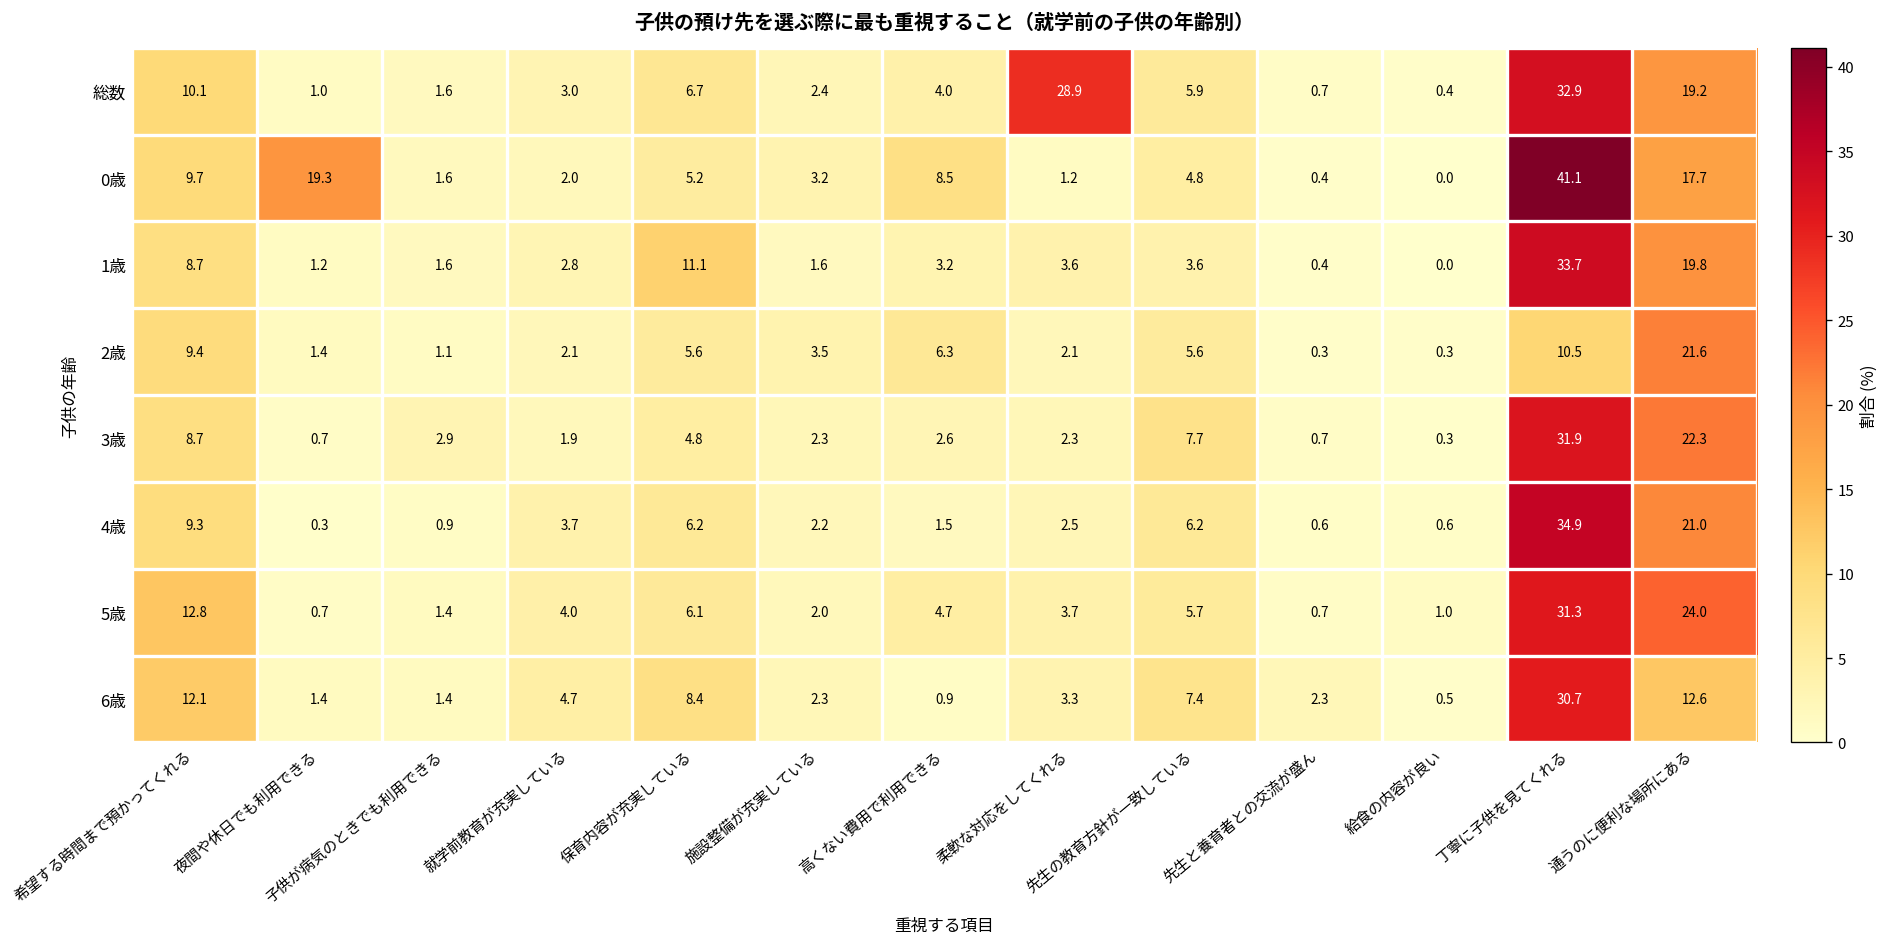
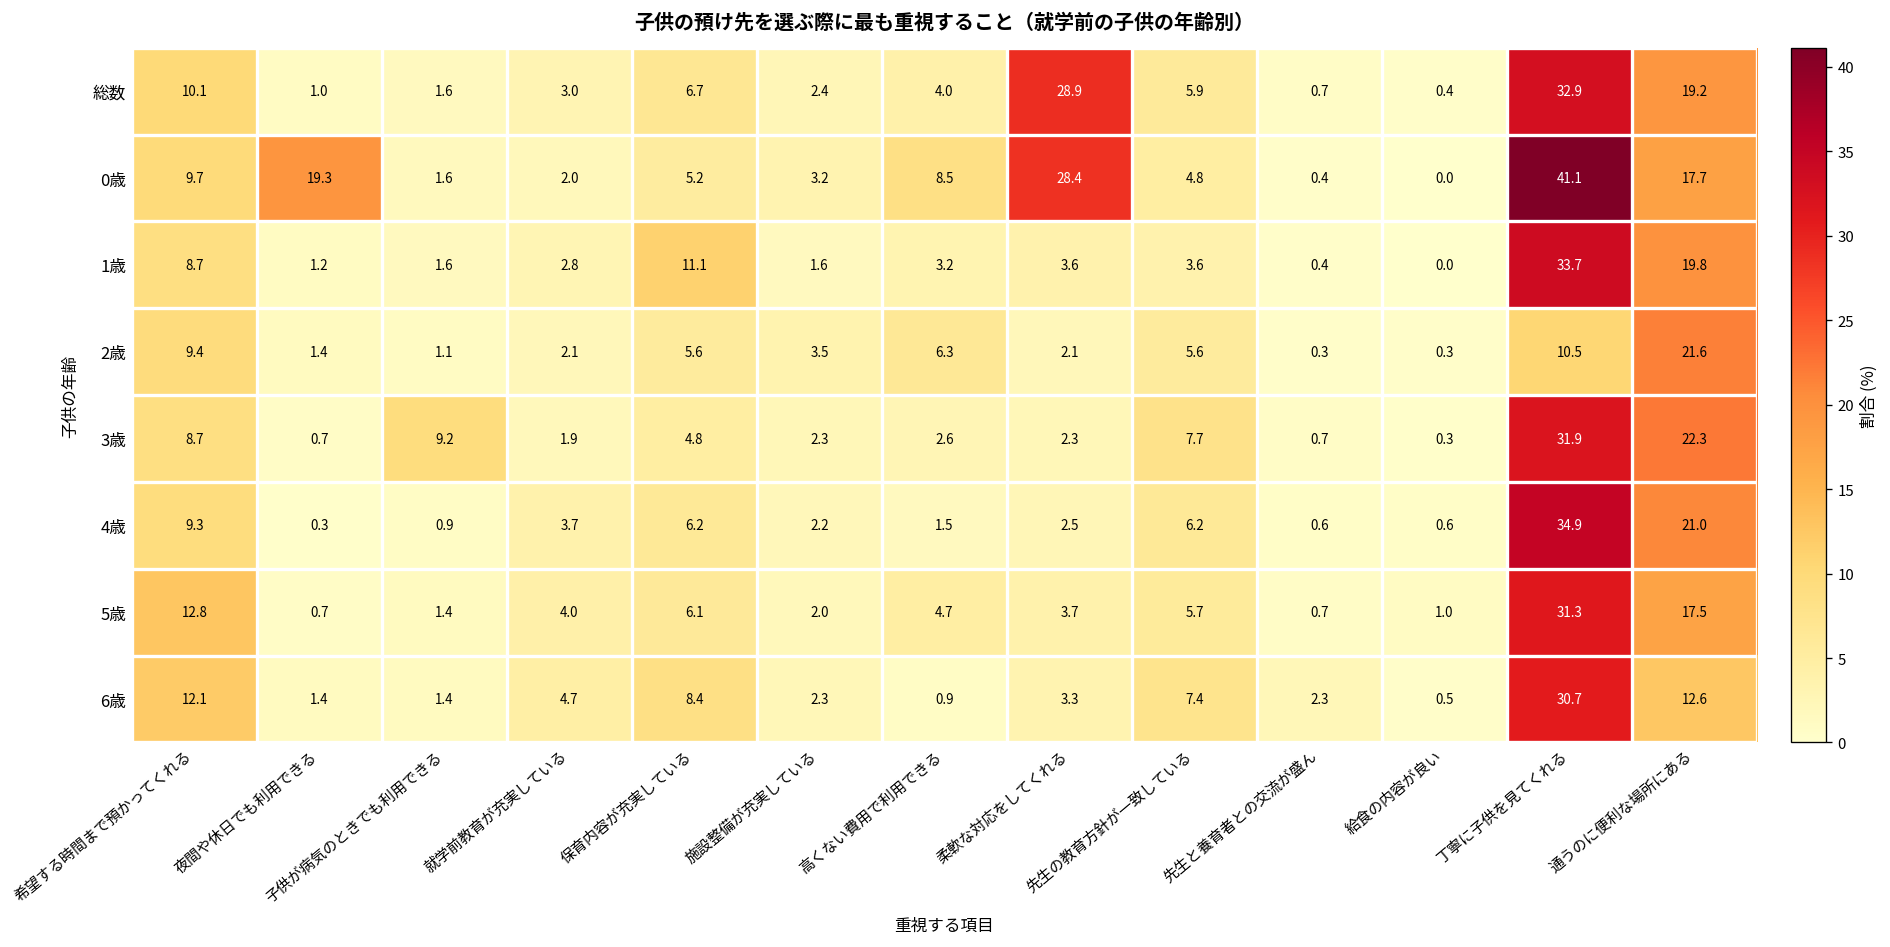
  {
    "総数": {
      "希望する時間まで預かってくれる": 10.1,
      "夜間や休日でも利用できる": 1.0,
      "子供が病気のときでも利用できる": 1.6,
      "就学前教育が充実している": 3.0,
      "保育内容が充実している": 6.7,
      "施設整備が充実している": 2.4,
      "高くない費用で利用できる": 4.0,
      "柔軟な対応をしてくれる": 28.9,
      "先生の教育方針が一致している": 5.9,
      "先生と養育者との交流が盛ん": 0.7,
      "給食の内容が良い": 0.4,
      "丁寧に子供を見てくれる": 32.9,
      "通うのに便利な場所にある": 19.2
    },
    "0歳": {
      "希望する時間まで預かってくれる": 9.7,
      "夜間や休日でも利用できる": 19.3,
      "子供が病気のときでも利用できる": 1.6,
      "就学前教育が充実している": 2.0,
      "保育内容が充実している": 5.2,
      "施設整備が充実している": 3.2,
      "高くない費用で利用できる": 8.5,
-     "柔軟な対応をしてくれる": 1.2,
+     "柔軟な対応をしてくれる": 28.4,
      "先生の教育方針が一致している": 4.8,
      "先生と養育者との交流が盛ん": 0.4,
      "給食の内容が良い": 0.0,
      "丁寧に子供を見てくれる": 41.1,
      "通うのに便利な場所にある": 17.7
    },
    "1歳": {
      "希望する時間まで預かってくれる": 8.7,
      "夜間や休日でも利用できる": 1.2,
      "子供が病気のときでも利用できる": 1.6,
      "就学前教育が充実している": 2.8,
      "保育内容が充実している": 11.1,
      "施設整備が充実している": 1.6,
      "高くない費用で利用できる": 3.2,
      "柔軟な対応をしてくれる": 3.6,
      "先生の教育方針が一致している": 3.6,
      "先生と養育者との交流が盛ん": 0.4,
      "給食の内容が良い": 0.0,
      "丁寧に子供を見てくれる": 33.7,
      "通うのに便利な場所にある": 19.8
    },
    "2歳": {
      "希望する時間まで預かってくれる": 9.4,
      "夜間や休日でも利用できる": 1.4,
      "子供が病気のときでも利用できる": 1.1,
      "就学前教育が充実している": 2.1,
      "保育内容が充実している": 5.6,
      "施設整備が充実している": 3.5,
      "高くない費用で利用できる": 6.3,
      "柔軟な対応をしてくれる": 2.1,
      "先生の教育方針が一致している": 5.6,
      "先生と養育者との交流が盛ん": 0.3,
      "給食の内容が良い": 0.3,
      "丁寧に子供を見てくれる": 10.5,
      "通うのに便利な場所にある": 21.6
    },
    "3歳": {
      "希望する時間まで預かってくれる": 8.7,
      "夜間や休日でも利用できる": 0.7,
-     "子供が病気のときでも利用できる": 2.9,
+     "子供が病気のときでも利用できる": 9.2,
      "就学前教育が充実している": 1.9,
      "保育内容が充実している": 4.8,
      "施設整備が充実している": 2.3,
      "高くない費用で利用できる": 2.6,
      "柔軟な対応をしてくれる": 2.3,
      "先生の教育方針が一致している": 7.7,
      "先生と養育者との交流が盛ん": 0.7,
      "給食の内容が良い": 0.3,
      "丁寧に子供を見てくれる": 31.9,
      "通うのに便利な場所にある": 22.3
    },
    "4歳": {
      "希望する時間まで預かってくれる": 9.3,
      "夜間や休日でも利用できる": 0.3,
      "子供が病気のときでも利用できる": 0.9,
      "就学前教育が充実している": 3.7,
      "保育内容が充実している": 6.2,
      "施設整備が充実している": 2.2,
      "高くない費用で利用できる": 1.5,
      "柔軟な対応をしてくれる": 2.5,
      "先生の教育方針が一致している": 6.2,
      "先生と養育者との交流が盛ん": 0.6,
      "給食の内容が良い": 0.6,
      "丁寧に子供を見てくれる": 34.9,
      "通うのに便利な場所にある": 21.0
    },
    "5歳": {
      "希望する時間まで預かってくれる": 12.8,
      "夜間や休日でも利用できる": 0.7,
      "子供が病気のときでも利用できる": 1.4,
      "就学前教育が充実している": 4.0,
      "保育内容が充実している": 6.1,
      "施設整備が充実している": 2.0,
      "高くない費用で利用できる": 4.7,
      "柔軟な対応をしてくれる": 3.7,
      "先生の教育方針が一致している": 5.7,
      "先生と養育者との交流が盛ん": 0.7,
      "給食の内容が良い": 1.0,
      "丁寧に子供を見てくれる": 31.3,
-     "通うのに便利な場所にある": 24.0
+     "通うのに便利な場所にある": 17.5
    },
    "6歳": {
      "希望する時間まで預かってくれる": 12.1,
      "夜間や休日でも利用できる": 1.4,
      "子供が病気のときでも利用できる": 1.4,
      "就学前教育が充実している": 4.7,
      "保育内容が充実している": 8.4,
      "施設整備が充実している": 2.3,
      "高くない費用で利用できる": 0.9,
      "柔軟な対応をしてくれる": 3.3,
      "先生の教育方針が一致している": 7.4,
      "先生と養育者との交流が盛ん": 2.3,
      "給食の内容が良い": 0.5,
      "丁寧に子供を見てくれる": 30.7,
      "通うのに便利な場所にある": 12.6
    }
  }
